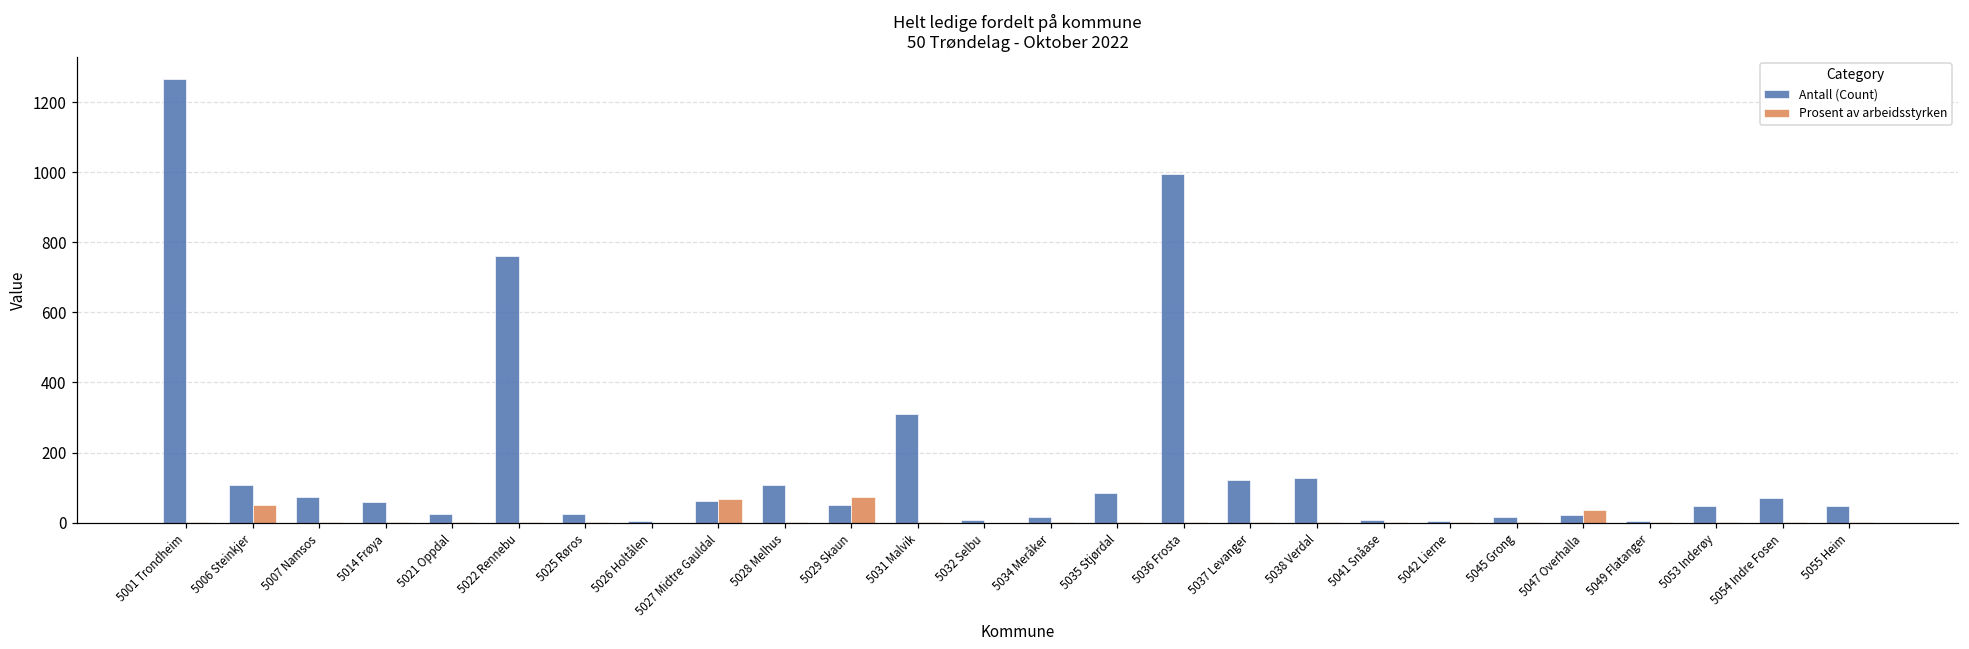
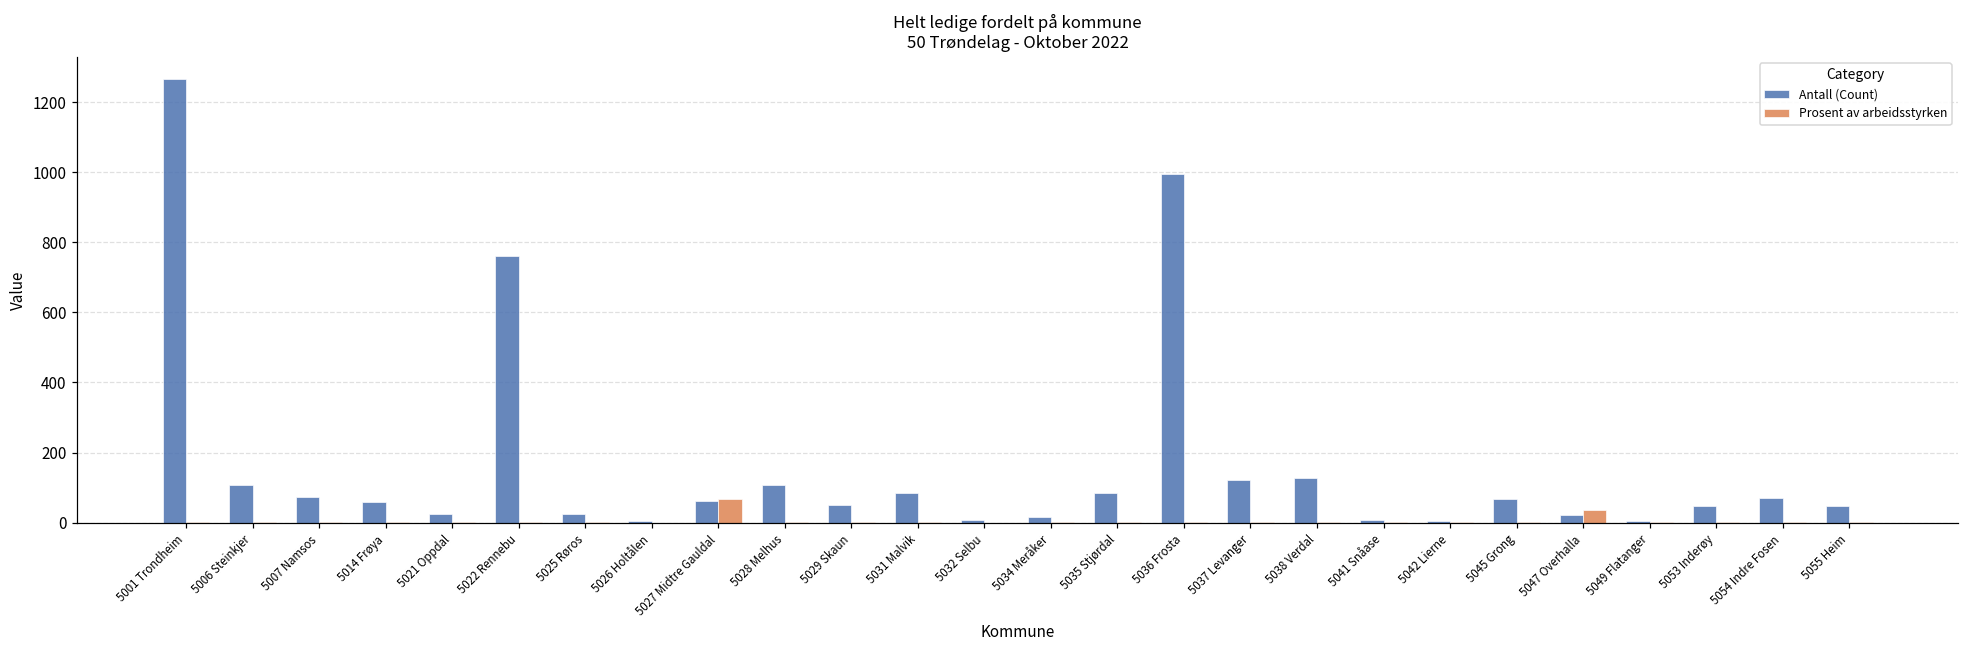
  {
    "Antall (Count)": {
      "5001 Trondheim": 1270,
      "5006 Steinkjer": 110,
      "5007 Namsos": 70,
      "5014 Frøya": 60,
      "5021 Oppdal": 30,
      "5022 Rennebu": 760,
      "5025 Røros": 20,
      "5027 Midtre Gauldal": 60,
      "5028 Melhus": 110,
      "5029 Skaun": 50,
-     "5031 Malvik": 310,
+     "5031 Malvik": 90,
      "5032 Selbu": 10,
      "5034 Meråker": 20,
      "5035 Stjørdal": 90,
      "5036 Frosta": 1000,
      "5037 Levanger": 120,
      "5038 Verdal": 130,
-     "5045 Grong": 20,
+     "5045 Grong": 70,
      "5047 Overhalla": 20,
      "5053 Inderøy": 50,
      "5054 Indre Fosen": 70,
      "5055 Heim": 50
    },
    "Prosent av arbeidsstyrken": {
-     "5006 Steinkjer": 50,
+     "5006 Steinkjer": 0,
      "5027 Midtre Gauldal": 70,
-     "5029 Skaun": 70,
+     "5029 Skaun": 0,
      "5047 Overhalla": 40
    }
  }
